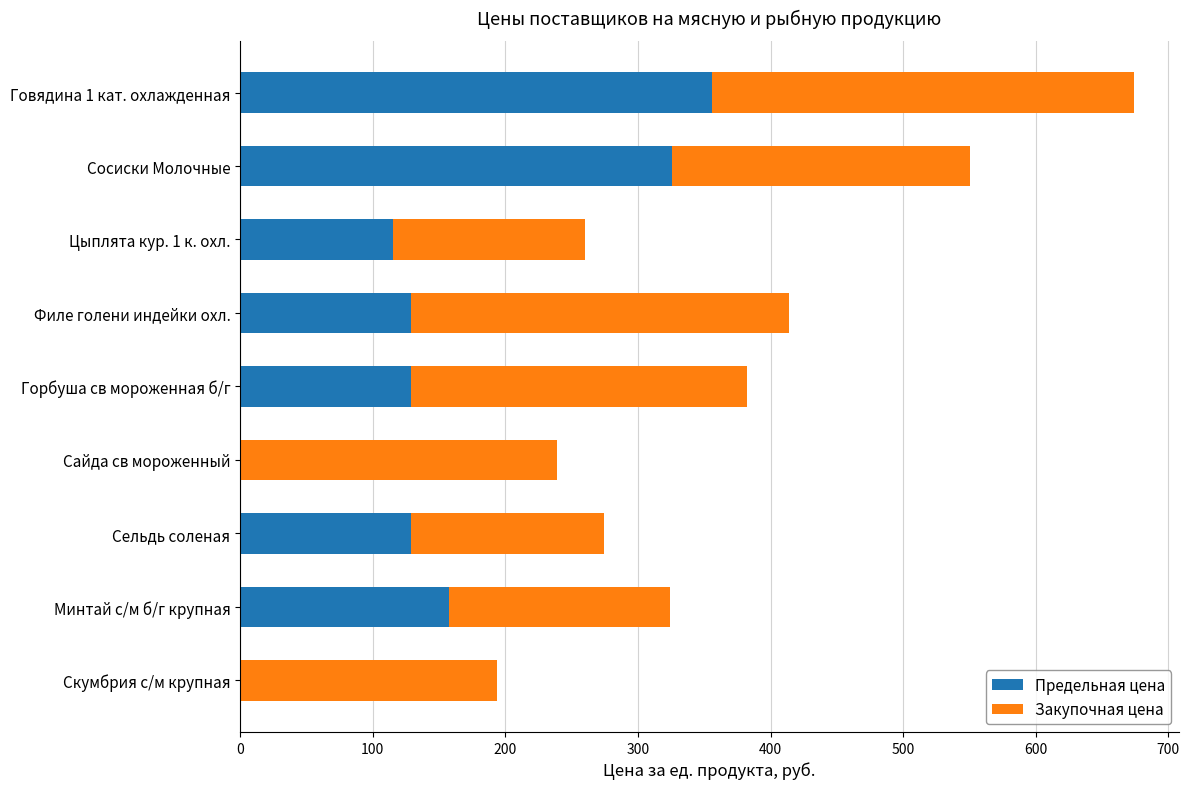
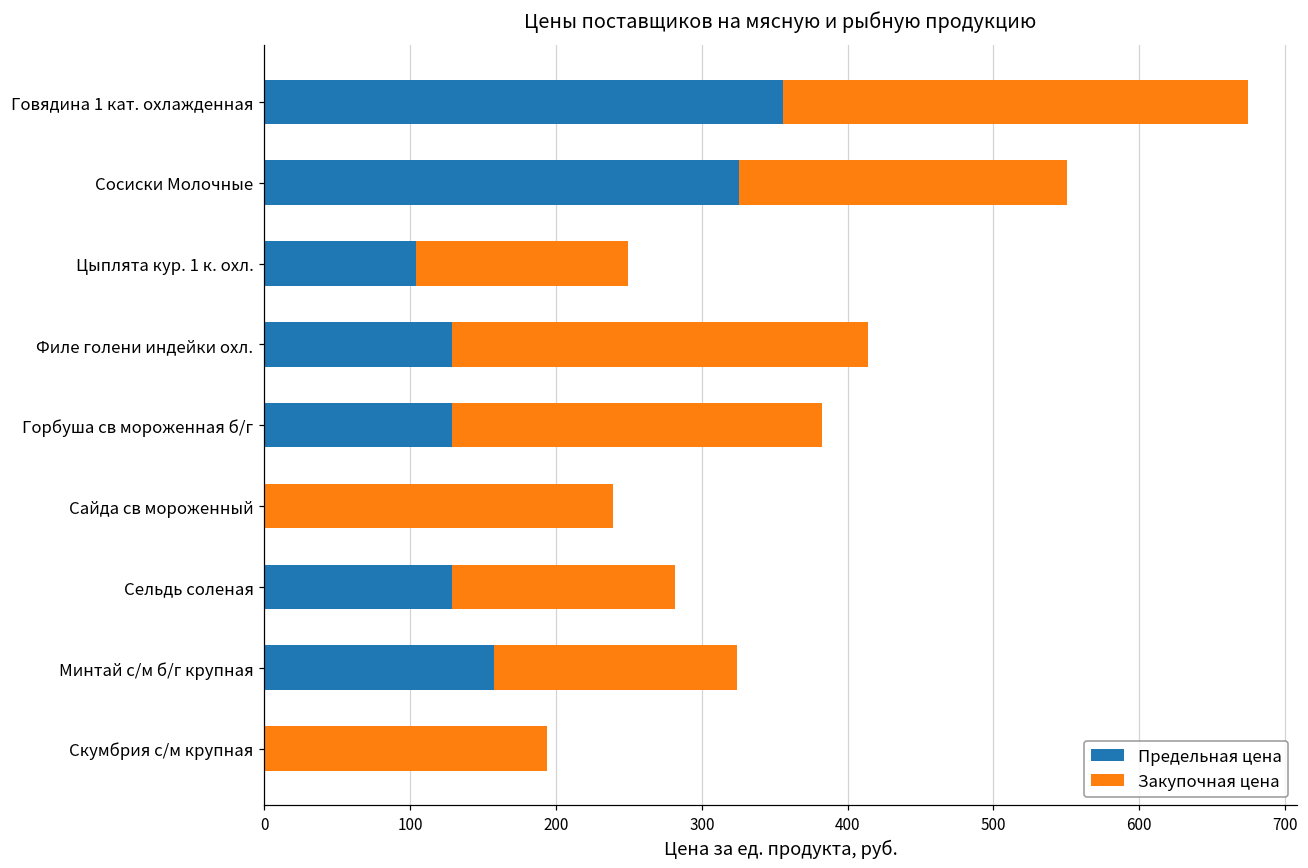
  {
    "Предельная цена": {
      "Говядина 1 кат. охлажденная": 356,
      "Сосиски Молочные": 326,
-     "Цыплята кур. 1 к. охл.": 115,
+     "Цыплята кур. 1 к. охл.": 104,
      "Филе голени индейки охл.": 129,
      "Горбуша св мороженная б/г": 129,
      "Сайда св мороженный": 0,
      "Сельдь соленая": 129,
      "Минтай с/м б/г крупная": 157,
      "Скумбрия с/м крупная": 0
    },
    "Закупочная цена": {
      "Говядина 1 кат. охлажденная": 318,
      "Сосиски Молочные": 225,
      "Цыплята кур. 1 к. охл.": 145,
      "Филе голени индейки охл.": 285,
      "Горбуша св мороженная б/г": 254,
      "Сайда св мороженный": 239,
-     "Сельдь соленая": 146,
+     "Сельдь соленая": 153,
      "Минтай с/м б/г крупная": 167,
      "Скумбрия с/м крупная": 194
    }
  }
